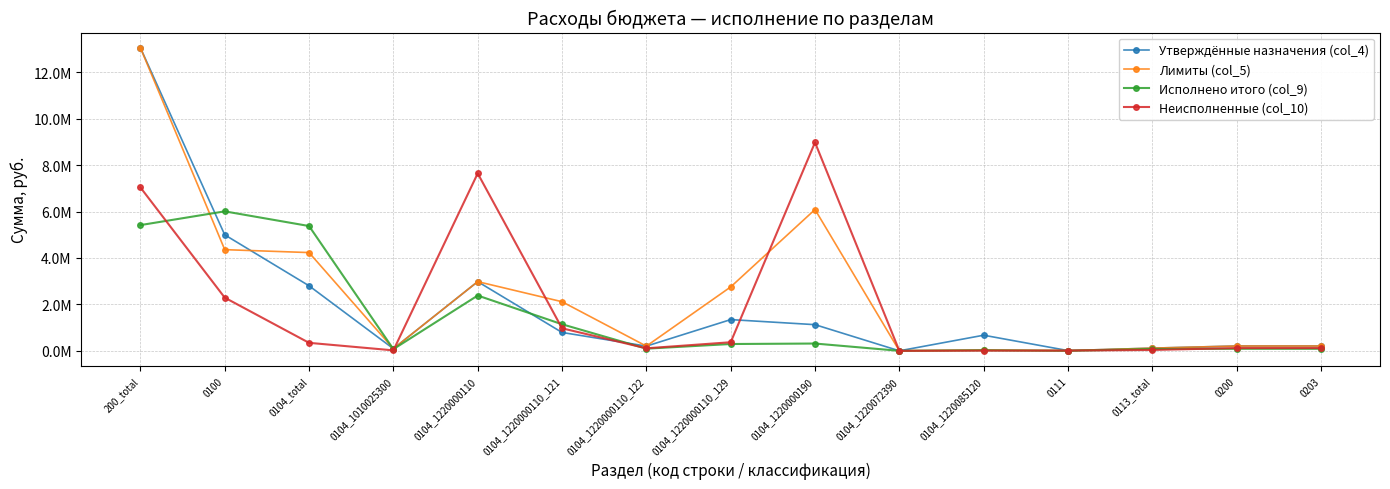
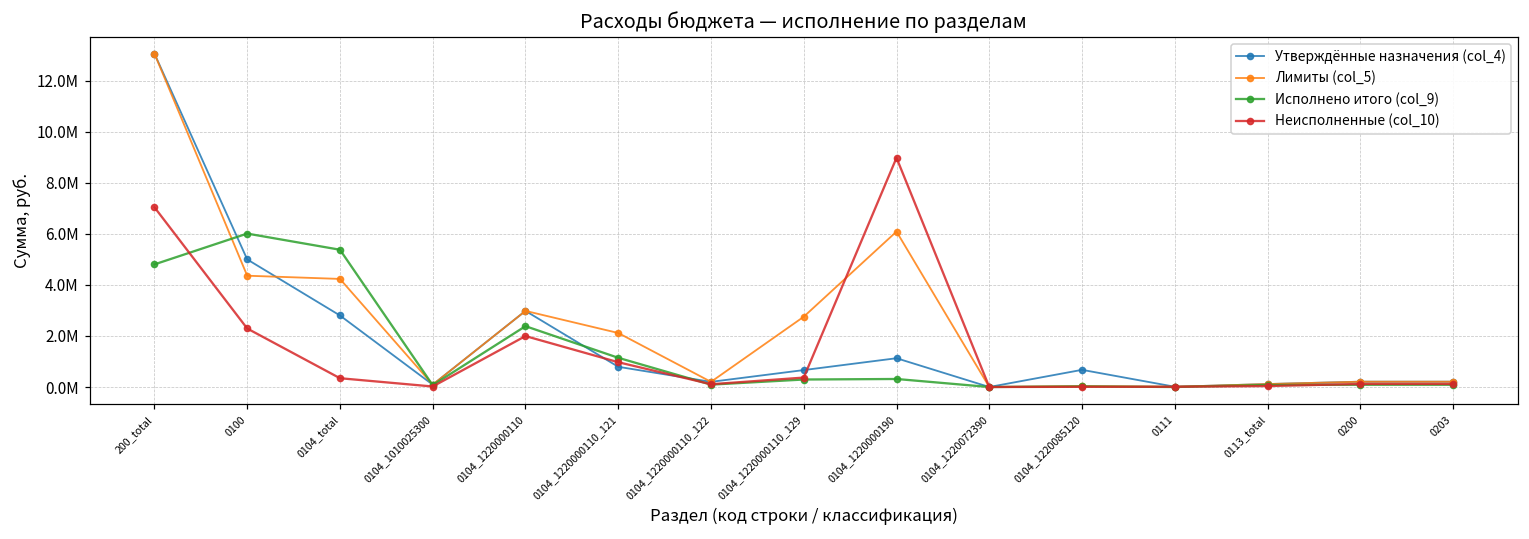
  {
    "Утверждённые назначения (col_4)": {
      "0100": 5000000,
      "0104_total": 2800000,
      "0104_1220000110_121": 800000,
-     "0104_1220000110_129": 1300000,
+     "0104_1220000110_129": 700000,
      "0104_1220000190": 1100000,
      "0104_1220085120": 700000
    },
    "Лимиты (col_5)": {
      "0100": 4400000,
      "0104_total": 4200000,
      "0104_1220000110_121": 2100000,
      "0104_1220000110_129": 2800000,
      "0104_1220000190": 6100000
    },
    "Исполнено итого (col_9)": {
-     "200_total": 5400000,
+     "200_total": 4800000,
      "0100": 6000000,
      "0104_total": 5400000,
      "0104_1220000110": 2400000,
      "0104_1220000110_121": 1100000,
      "0104_1220000190": 300000
    },
    "Неисполненные (col_10)": {
      "200_total": 7000000,
      "0100": 2300000,
      "0104_total": 300000,
-     "0104_1220000110": 7600000,
+     "0104_1220000110": 2000000,
      "0104_1220000110_121": 1000000,
      "0104_1220000190": 9000000
    }
  }
